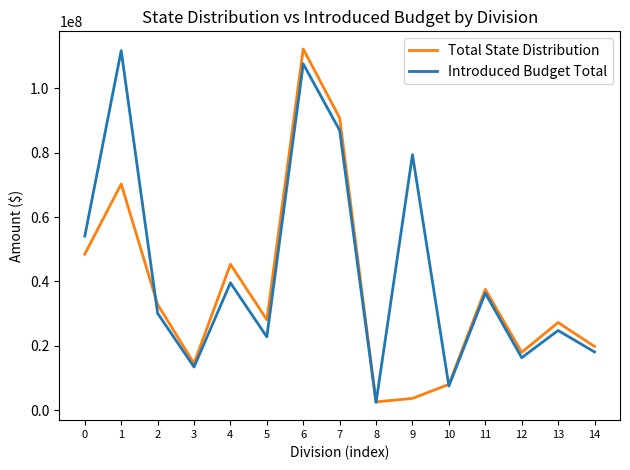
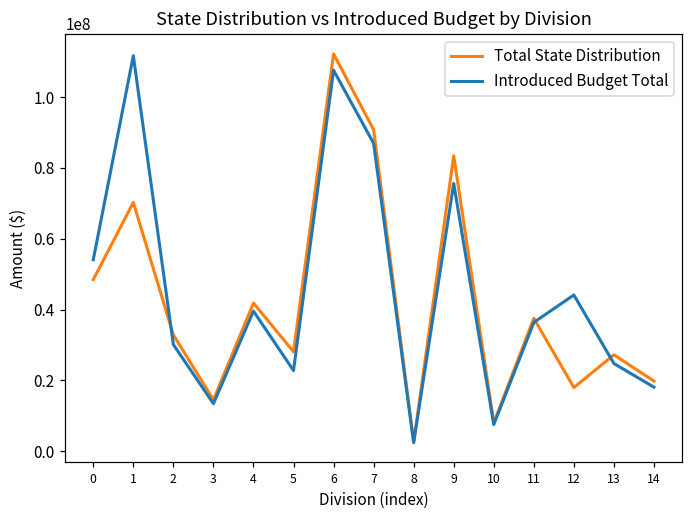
  {
    "Total State Distribution": {
      "0": 48000000,
      "1": 70000000,
      "2": 33000000,
      "3": 15000000,
-     "4": 45000000,
+     "4": 42000000,
      "5": 28000000,
      "6": 112000000,
      "7": 91000000,
-     "9": 4000000,
+     "9": 83000000,
      "11": 38000000,
      "12": 18000000,
      "13": 27000000,
      "14": 20000000
    },
    "Introduced Budget Total": {
      "0": 54000000,
      "1": 112000000,
      "2": 30000000,
      "3": 13000000,
      "4": 40000000,
      "5": 23000000,
      "6": 108000000,
      "7": 87000000,
-     "9": 79000000,
+     "9": 76000000,
      "11": 36000000,
-     "12": 16000000,
+     "12": 44000000,
      "13": 25000000,
      "14": 18000000
    }
  }
